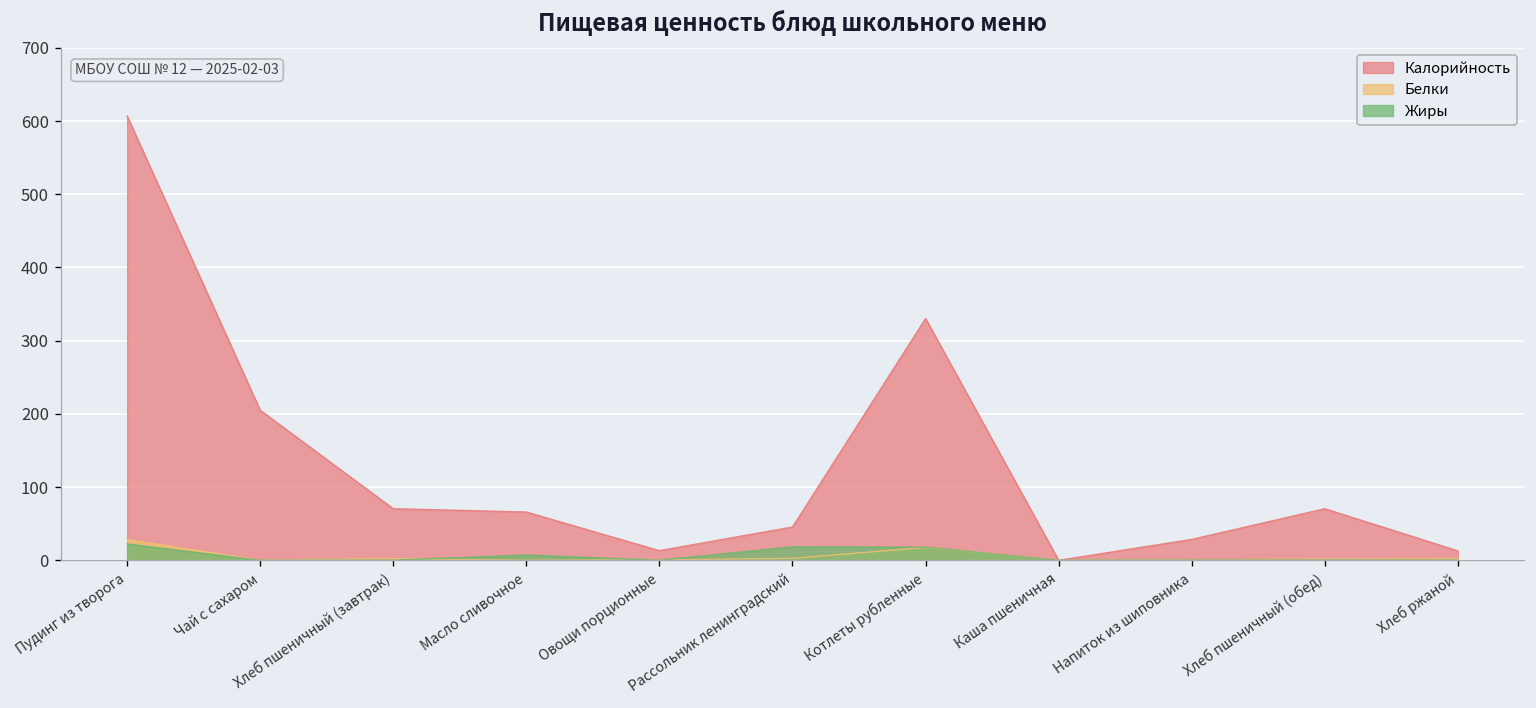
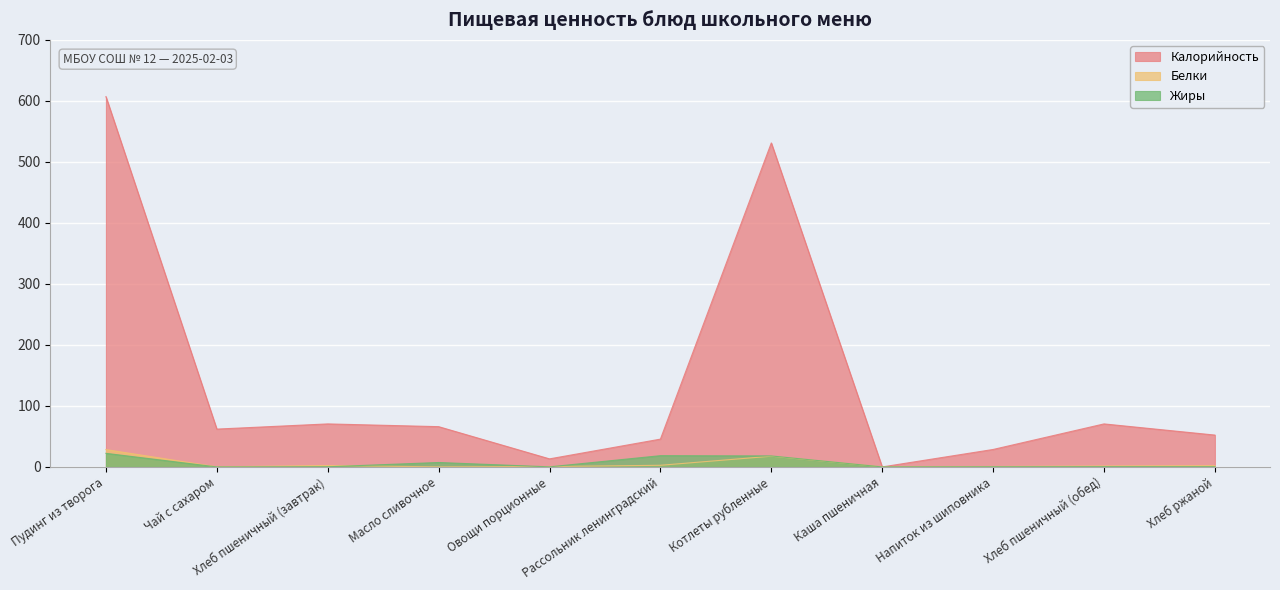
  {
    "Калорийность": {
      "Пудинг из творога": 610,
-     "Чай с сахаром": 210,
+     "Чай с сахаром": 60,
      "Хлеб пшеничный (завтрак)": 70,
      "Масло сливочное": 70,
      "Овощи порционные": 10,
      "Рассольник ленинградский": 50,
-     "Котлеты рубленные": 330,
+     "Котлеты рубленные": 530,
      "Напиток из шиповника": 30,
      "Хлеб пшеничный (обед)": 70,
-     "Хлеб ржаной": 10
+     "Хлеб ржаной": 50
    },
    "Белки": {
      "Пудинг из творога": 30,
      "Масло сливочное": 0,
      "Рассольник ленинградский": 0
    },
    "Жиры": {
      "Пудинг из творога": 20,
      "Масло сливочное": 10,
      "Рассольник ленинградский": 20
    }
  }
